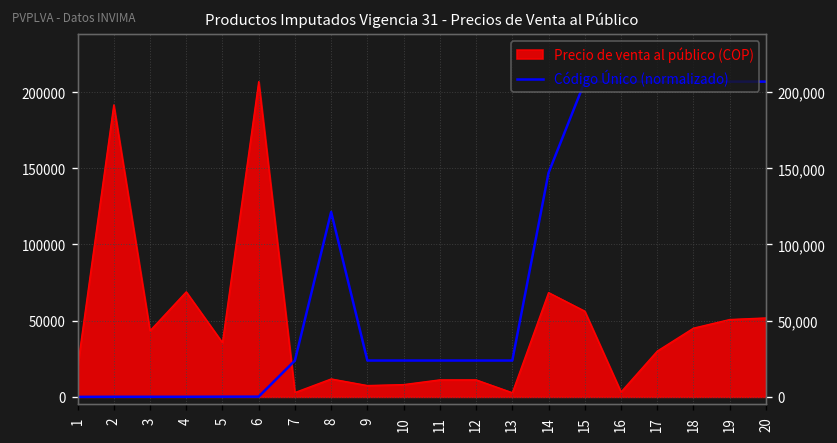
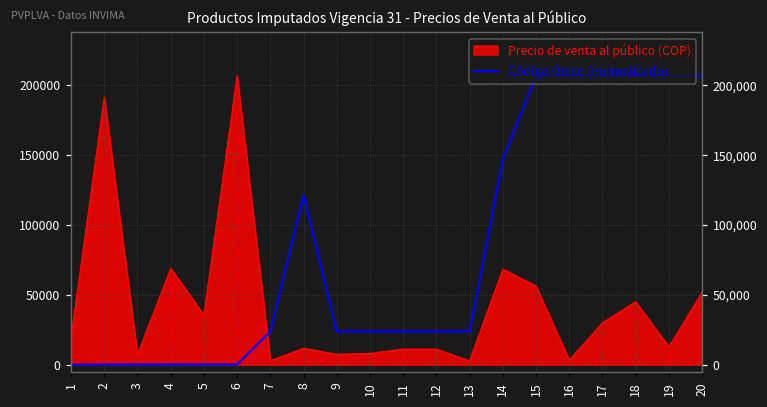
  {
    "Precio de venta al público (COP)": {
      "1": 19000,
      "2": 192000,
-     "3": 43000,
+     "3": 7000,
      "4": 69000,
      "5": 36000,
      "6": 207000,
      "7": 3000,
      "8": 12000,
      "9": 7000,
      "10": 8000,
      "11": 11000,
      "12": 11000,
      "13": 3000,
      "14": 68000,
      "15": 56000,
      "16": 3000,
      "17": 30000,
      "18": 45000,
-     "19": 51000,
+     "19": 13000,
      "20": 52000
    },
    "Código Único (normalizado)": {
      "1": 0,
      "2": 0,
      "3": 0,
      "4": 0,
      "5": 0,
      "6": 0,
      "7": 24000,
      "8": 121000,
      "9": 24000,
      "10": 24000,
      "11": 24000,
      "12": 24000,
      "13": 24000,
      "14": 147000,
      "20": 207000
    }
  }
